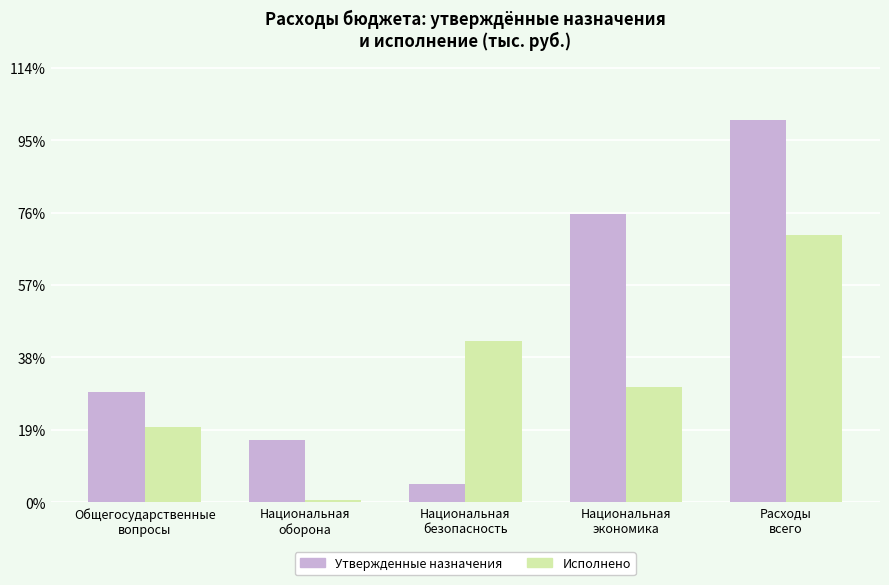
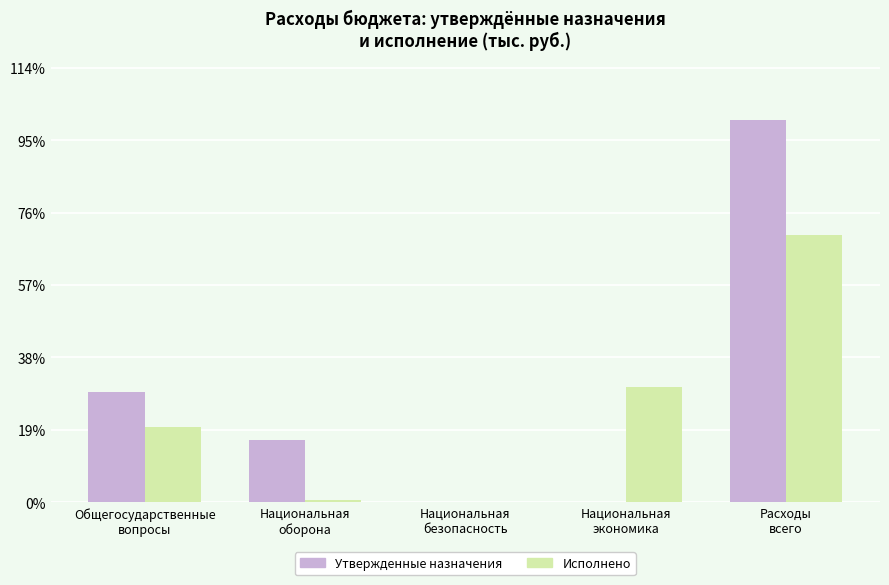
  {
    "Утвержденные назначения": {
      "Общегосударственные вопросы": "29%",
      "Национальная оборона": "16%",
-     "Национальная безопасность": "5%",
-     "Национальная экономика": "76%",
+     "Национальная безопасность": "0%",
+     "Национальная экономика": "0%",
      "Расходы всего": "100%"
    },
    "Исполнено": {
      "Общегосударственные вопросы": "20%",
      "Национальная оборона": "1%",
-     "Национальная безопасность": "42%",
+     "Национальная безопасность": "0%",
      "Национальная экономика": "30%",
      "Расходы всего": "70%"
    }
  }
